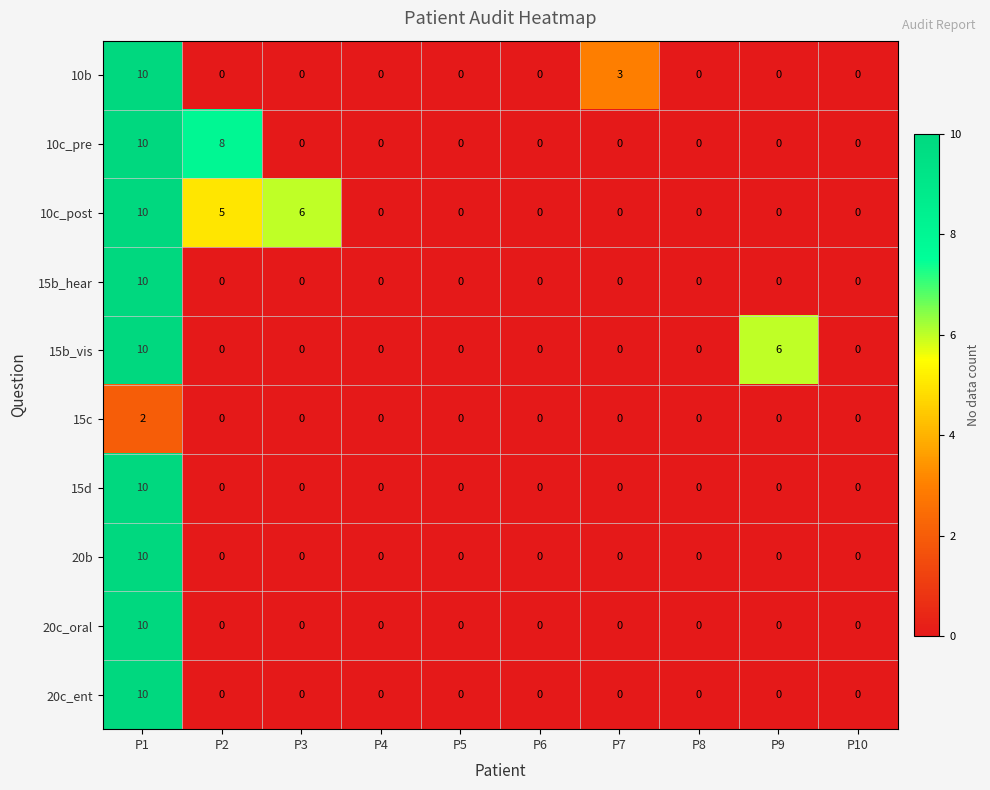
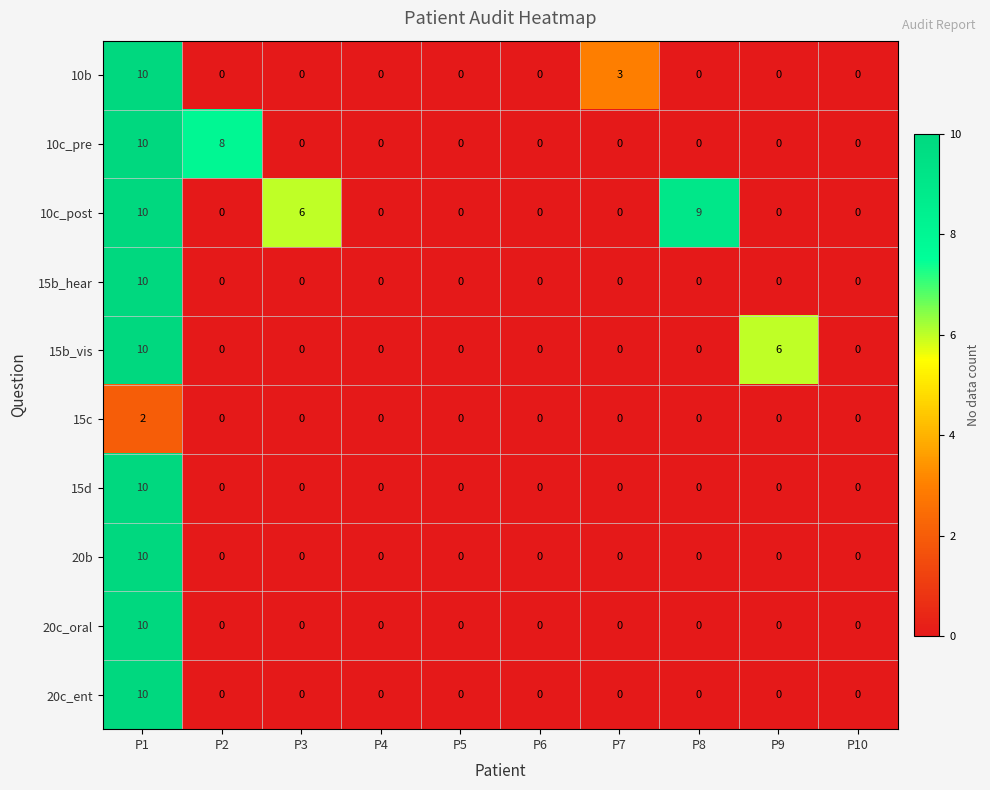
  {
    "10b": {
      "P1": 10,
      "P2": 0,
      "P3": 0,
      "P4": 0,
      "P5": 0,
      "P6": 0,
      "P7": 3,
      "P8": 0,
      "P9": 0,
      "P10": 0
    },
    "10c_pre": {
      "P1": 10,
      "P2": 8,
      "P3": 0,
      "P4": 0,
      "P5": 0,
      "P6": 0,
      "P7": 0,
      "P8": 0,
      "P9": 0,
      "P10": 0
    },
    "10c_post": {
      "P1": 10,
-     "P2": 5,
+     "P2": 0,
      "P3": 6,
      "P4": 0,
      "P5": 0,
      "P6": 0,
      "P7": 0,
-     "P8": 0,
+     "P8": 9,
      "P9": 0,
      "P10": 0
    },
    "15b_hear": {
      "P1": 10,
      "P2": 0,
      "P3": 0,
      "P4": 0,
      "P5": 0,
      "P6": 0,
      "P7": 0,
      "P8": 0,
      "P9": 0,
      "P10": 0
    },
    "15b_vis": {
      "P1": 10,
      "P2": 0,
      "P3": 0,
      "P4": 0,
      "P5": 0,
      "P6": 0,
      "P7": 0,
      "P8": 0,
      "P9": 6,
      "P10": 0
    },
    "15c": {
      "P1": 2,
      "P2": 0,
      "P3": 0,
      "P4": 0,
      "P5": 0,
      "P6": 0,
      "P7": 0,
      "P8": 0,
      "P9": 0,
      "P10": 0
    },
    "15d": {
      "P1": 10,
      "P2": 0,
      "P3": 0,
      "P4": 0,
      "P5": 0,
      "P6": 0,
      "P7": 0,
      "P8": 0,
      "P9": 0,
      "P10": 0
    },
    "20b": {
      "P1": 10,
      "P2": 0,
      "P3": 0,
      "P4": 0,
      "P5": 0,
      "P6": 0,
      "P7": 0,
      "P8": 0,
      "P9": 0,
      "P10": 0
    },
    "20c_oral": {
      "P1": 10,
      "P2": 0,
      "P3": 0,
      "P4": 0,
      "P5": 0,
      "P6": 0,
      "P7": 0,
      "P8": 0,
      "P9": 0,
      "P10": 0
    },
    "20c_ent": {
      "P1": 10,
      "P2": 0,
      "P3": 0,
      "P4": 0,
      "P5": 0,
      "P6": 0,
      "P7": 0,
      "P8": 0,
      "P9": 0,
      "P10": 0
    }
  }
